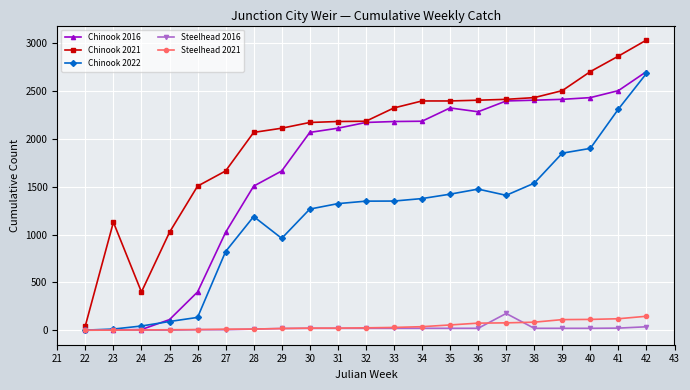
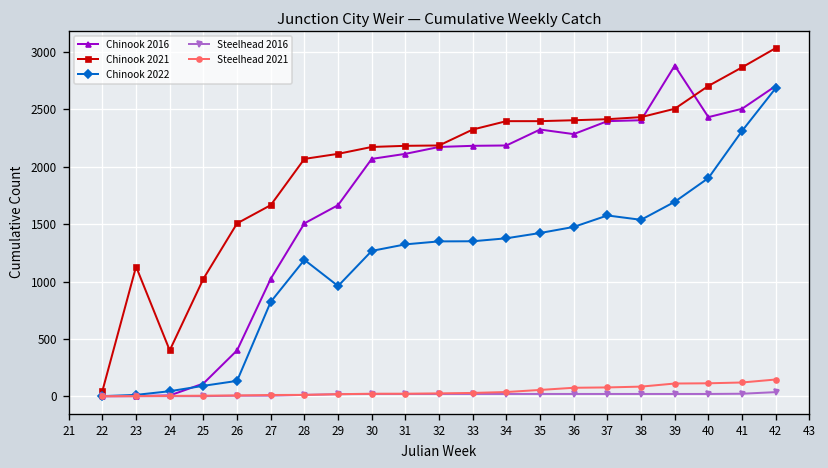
  {
    "Chinook 2016": {
      "26": 400,
      "27": 1000,
      "28": 1500,
      "29": 1700,
      "30": 2100,
      "31": 2100,
      "33": 2200,
      "34": 2200,
      "35": 2300,
      "36": 2300,
      "38": 2400,
-     "39": 2400,
+     "39": 2900,
      "40": 2400,
      "41": 2500
    },
    "Chinook 2021": {
      "22": 0,
      "23": 1100,
      "24": 400,
      "25": 1000,
      "26": 1500,
      "27": 1700,
      "28": 2100,
      "29": 2100,
      "30": 2200,
      "31": 2200,
      "33": 2300,
      "34": 2400,
      "35": 2400,
      "36": 2400,
      "38": 2400,
      "39": 2500,
      "40": 2700,
      "41": 2900,
      "42": 3000
    },
    "Chinook 2022": {
      "24": 0,
      "26": 100,
      "27": 800,
      "28": 1200,
      "29": 1000,
      "30": 1300,
      "31": 1300,
      "32": 1400,
      "33": 1400,
      "34": 1400,
      "35": 1400,
      "36": 1500,
-     "37": 1400,
+     "37": 1600,
      "38": 1500,
-     "39": 1900,
+     "39": 1700,
      "40": 1900,
      "41": 2300
    },
    "Steelhead 2016": {
      "35": 0,
      "36": 0,
-     "37": 200,
+     "37": 0,
      "38": 0,
      "39": 0,
      "40": 0,
      "41": 0,
      "42": 0
    },
    "Steelhead 2021": {
      "35": 100,
      "36": 100,
      "37": 100,
      "38": 100,
      "39": 100,
      "40": 100,
      "41": 100,
      "42": 100
    }
  }
